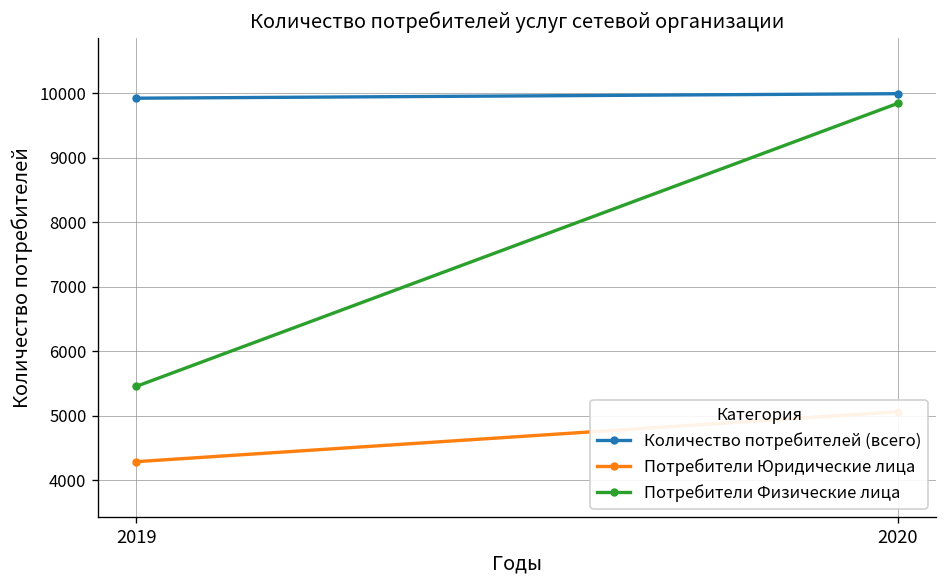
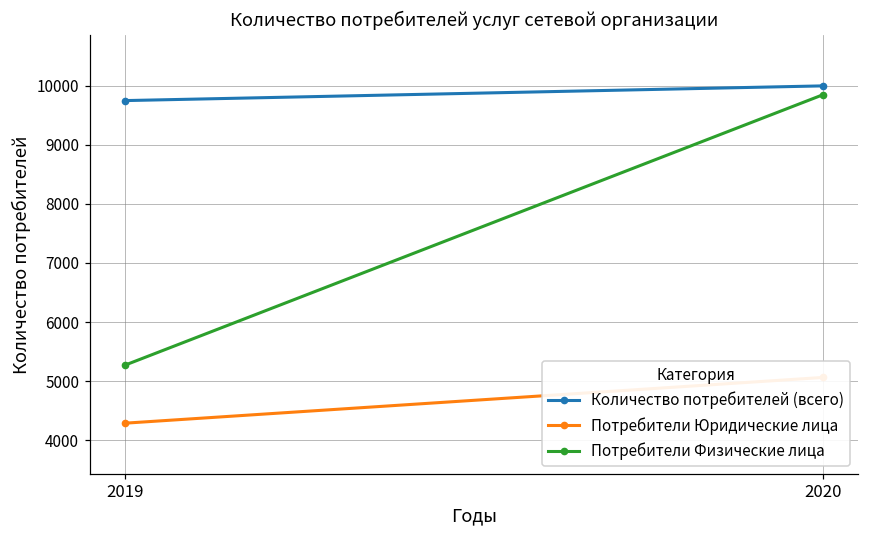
  {
    "Количество потребителей (всего)": {
-     "2019": 9900,
+     "2019": 9700,
      "2020": 10000
    },
    "Потребители Юридические лица": {
      "2019": 4300
    },
    "Потребители Физические лица": {
-     "2019": 5500,
+     "2019": 5300,
      "2020": 9800
    }
  }
